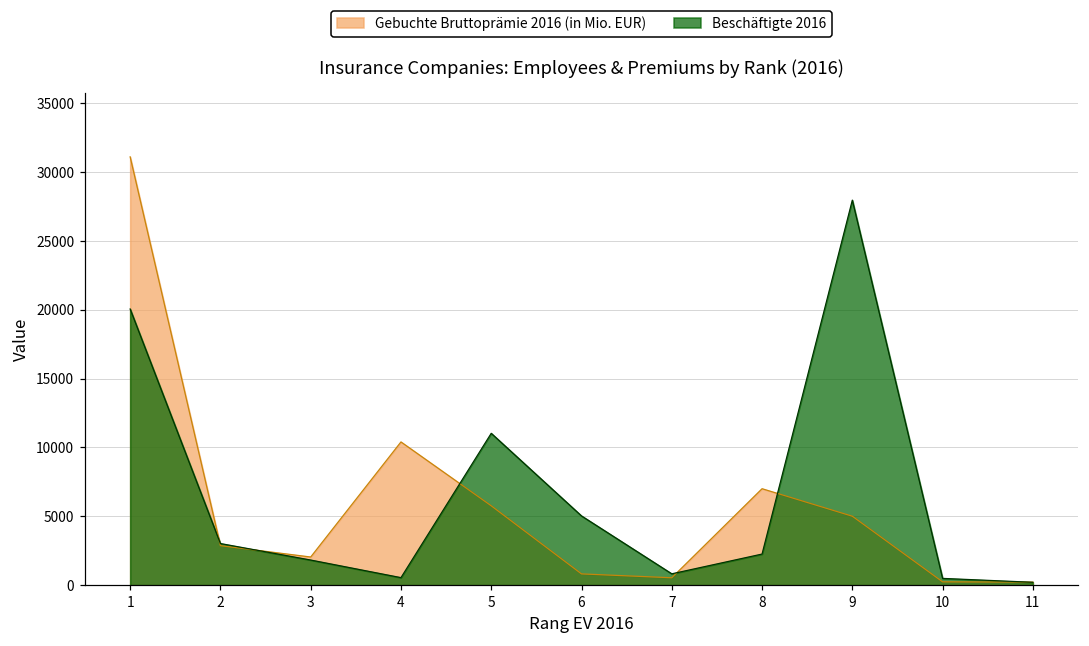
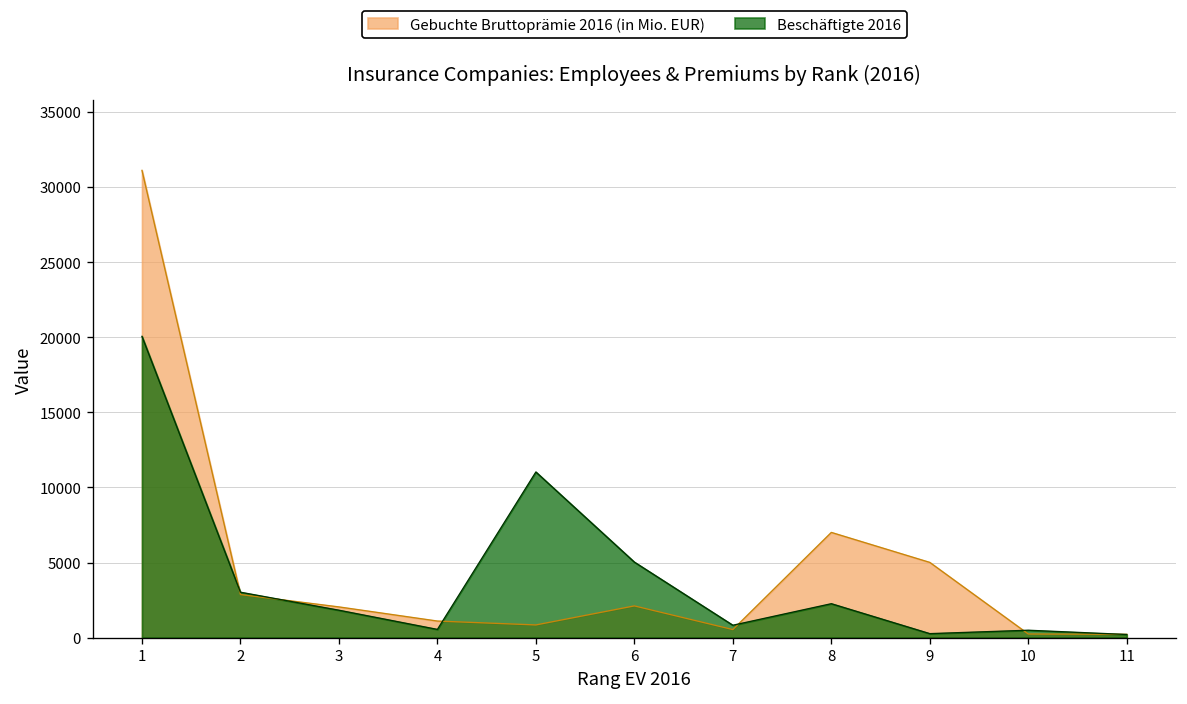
  {
    "Gebuchte Bruttoprämie 2016 (in Mio. EUR)": {
      "1": 31100,
      "3": 2000,
-     "4": 10400,
-     "5": 5800,
-     "6": 800,
+     "4": 1100,
+     "5": 800,
+     "6": 2100,
      "7": 500,
      "8": 7000,
      "9": 5000,
      "10": 200
    },
    "Beschäftigte 2016": {
      "1": 20100,
      "3": 1800,
      "4": 500,
      "5": 11000,
      "6": 5000,
      "7": 800,
      "8": 2300,
-     "9": 28000,
+     "9": 300,
      "10": 500
    }
  }
